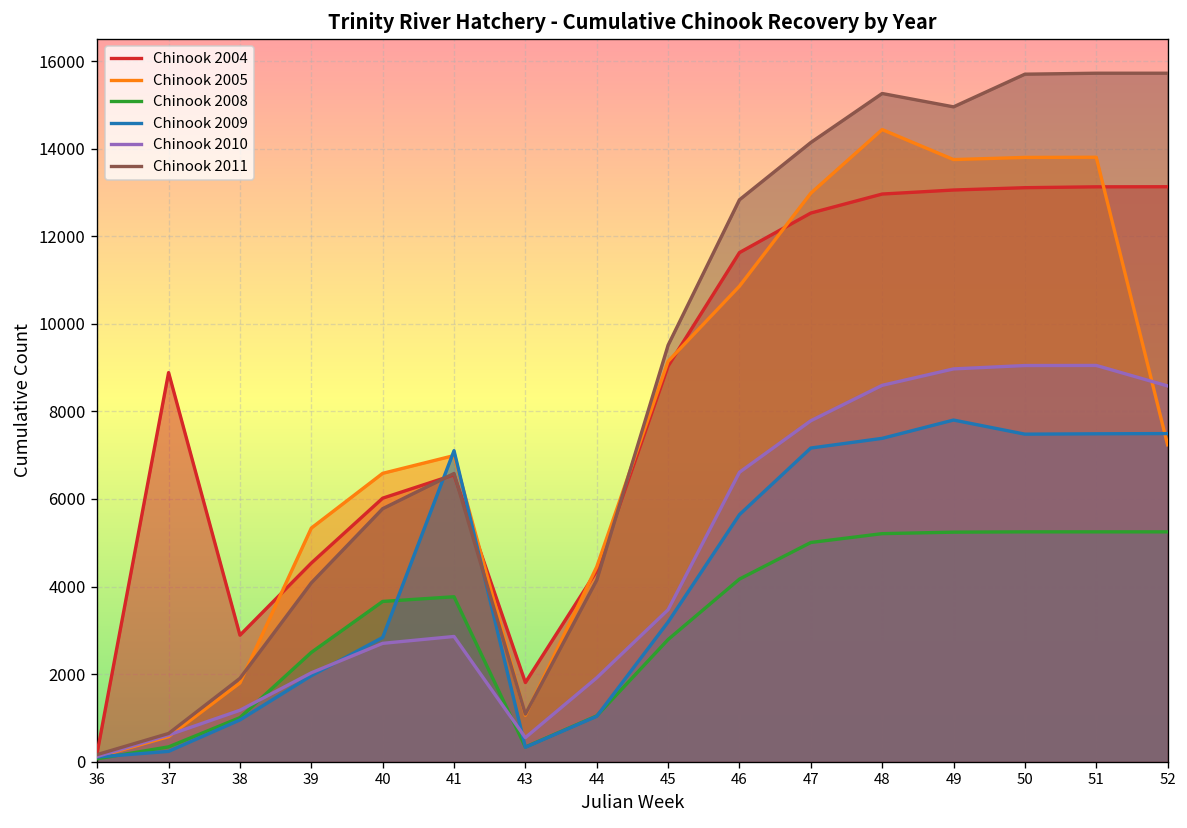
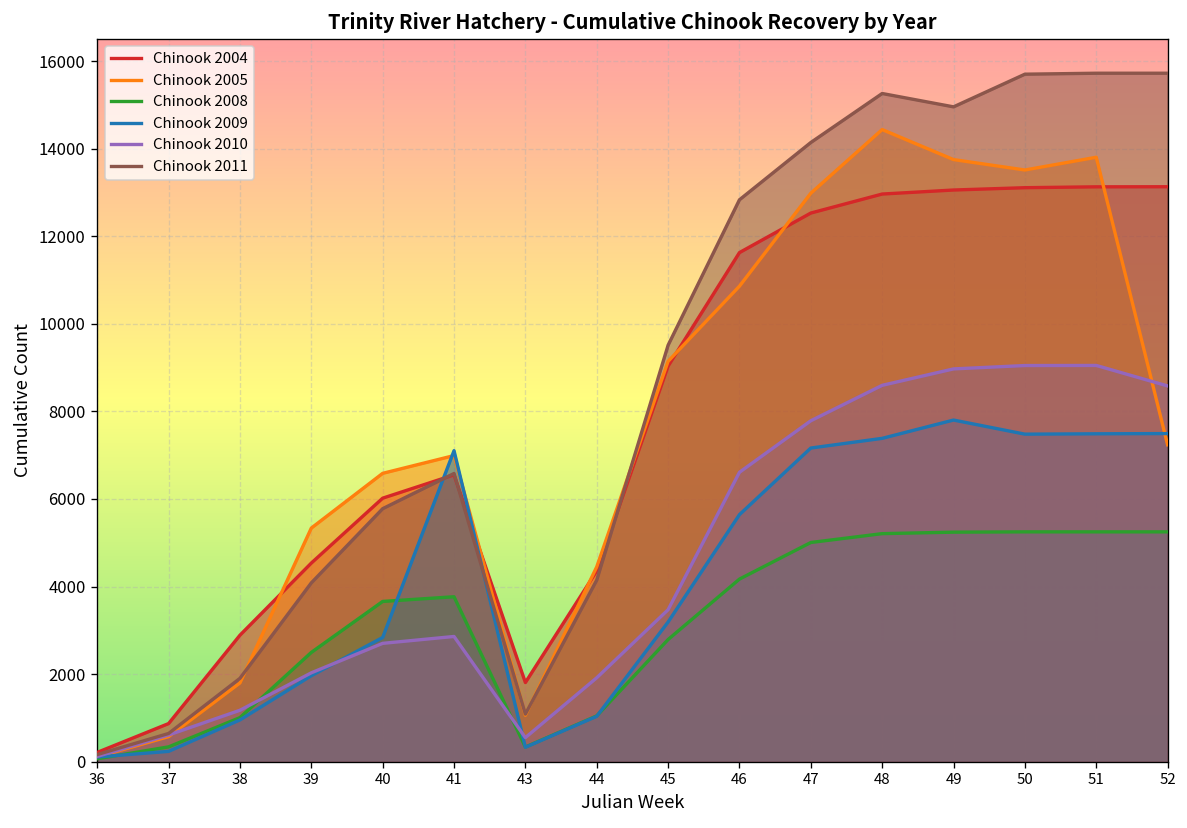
  {
    "Chinook 2004": {
-     "37": 8900,
+     "37": 900,
      "38": 2900,
      "39": 4500,
      "40": 6000,
      "43": 1800,
      "44": 4400,
      "45": 9000,
      "46": 11600,
      "47": 12500,
      "48": 13000,
      "49": 13100,
      "50": 13100,
      "51": 13100,
      "52": 13100
    },
    "Chinook 2005": {
      "38": 1800,
      "39": 5300,
      "40": 6600,
      "41": 7000,
      "44": 4400,
      "45": 9100,
      "46": 10900,
      "47": 13000,
      "48": 14400,
      "49": 13700,
-     "50": 13800,
+     "50": 13500,
      "51": 13800,
      "52": 7200
    },
    "Chinook 2008": {
      "37": 300,
      "39": 2500,
      "40": 3700,
      "41": 3800,
      "45": 2800,
      "46": 4200,
      "47": 5000,
      "48": 5200,
      "49": 5200,
      "50": 5200,
      "51": 5200,
      "52": 5200
    },
    "Chinook 2009": {
      "37": 200,
      "40": 2800,
      "41": 7100,
      "45": 3200,
      "46": 5600,
      "47": 7200,
      "48": 7400,
      "49": 7800,
      "50": 7500,
      "51": 7500,
      "52": 7500
    },
    "Chinook 2010": {
      "38": 1200,
      "40": 2700,
      "41": 2900,
      "43": 500,
      "44": 1900,
      "45": 3500,
      "46": 6600,
      "47": 7800,
      "48": 8600,
      "49": 9000,
      "50": 9000,
      "51": 9000,
      "52": 8600
    },
    "Chinook 2011": {
      "38": 1900,
      "39": 4100,
      "40": 5800,
      "44": 4100,
      "45": 9500,
      "46": 12800,
      "47": 14100,
      "48": 15300,
      "49": 15000,
      "50": 15700,
      "51": 15700,
      "52": 15700
    }
  }
